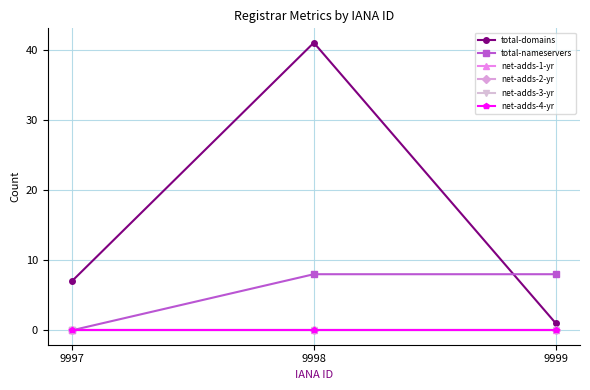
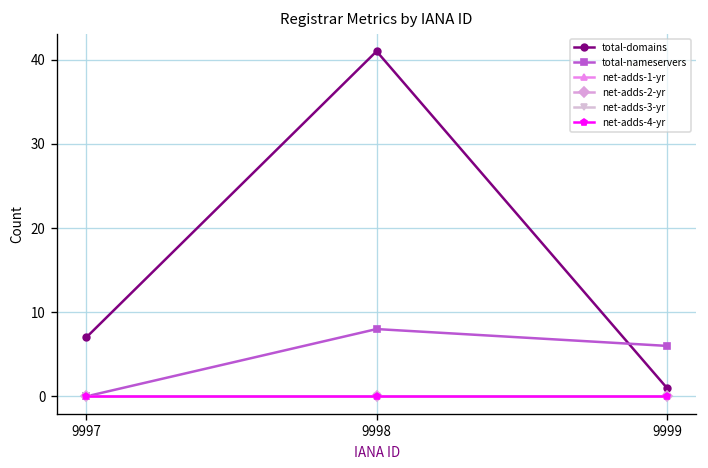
  {
    "total-domains": {
      "9997": 7,
      "9998": 41,
      "9999": 1
    },
    "total-nameservers": {
      "9998": 8,
-     "9999": 8
+     "9999": 6
    },
    "net-adds-4-yr": {
      "9998": 0,
      "9999": 0
    }
  }
